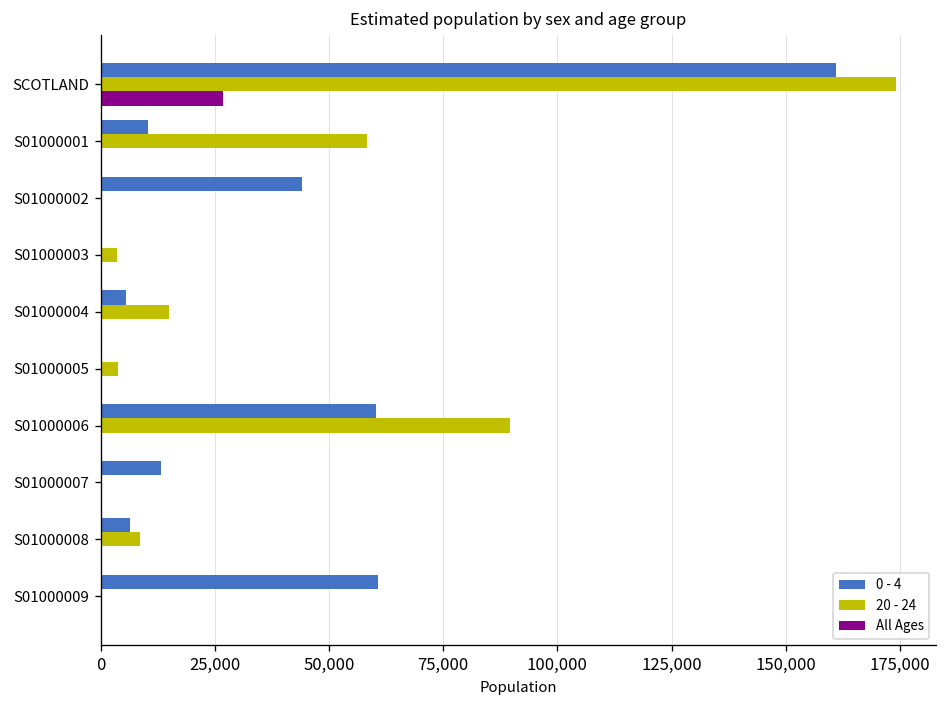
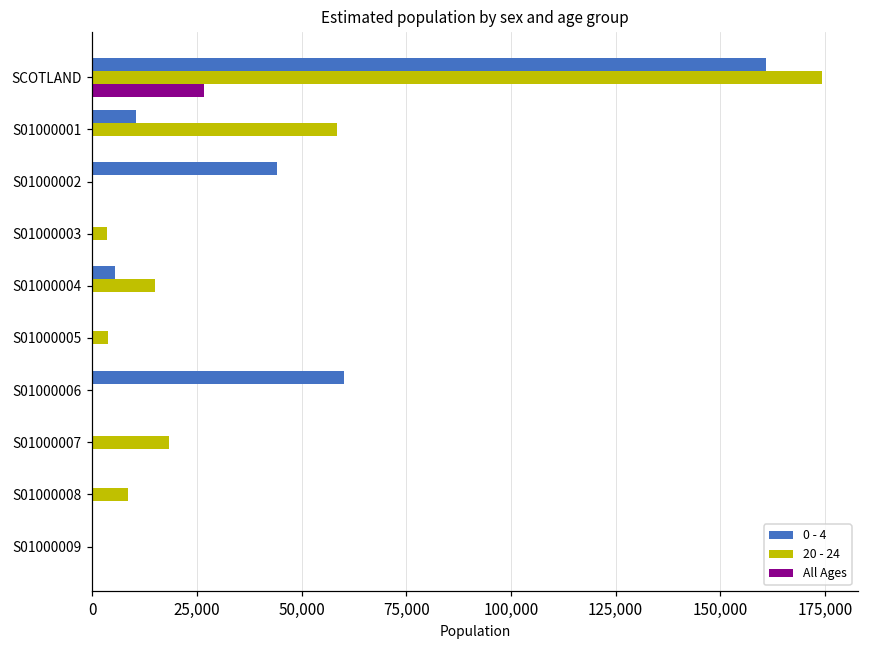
  {
    "0 - 4": {
      "SCOTLAND": "161,000",
      "S01000001": "10,000",
      "S01000002": "44,000",
      "S01000004": "6,000",
      "S01000006": "60,000",
-     "S01000007": "13,000",
-     "S01000008": "7,000",
-     "S01000009": "61,000"
+     "S01000007": "0",
+     "S01000008": "0",
+     "S01000009": "0"
    },
    "20 - 24": {
      "SCOTLAND": "174,000",
      "S01000001": "58,000",
      "S01000003": "4,000",
      "S01000004": "15,000",
      "S01000005": "4,000",
-     "S01000006": "90,000",
-     "S01000007": "0",
+     "S01000006": "0",
+     "S01000007": "18,000",
      "S01000008": "9,000"
    },
    "All Ages": {
      "SCOTLAND": "27,000"
    }
  }
